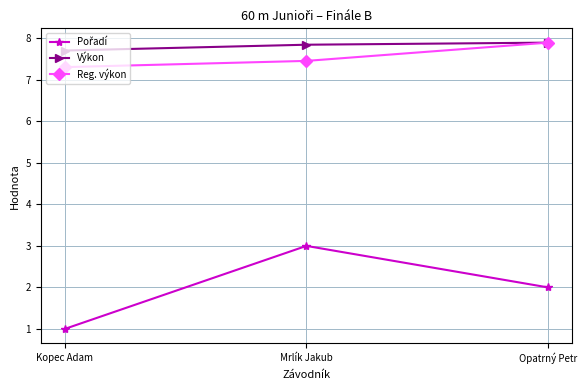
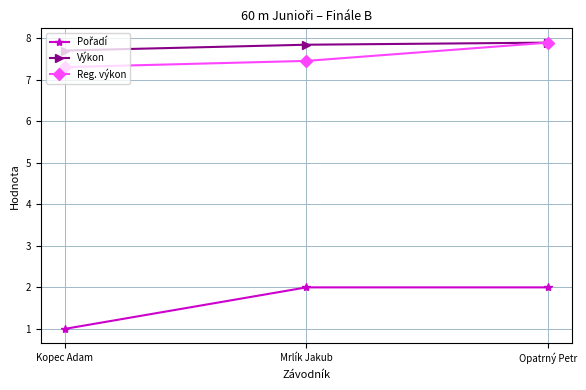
  {
    "Pořadí": {
      "Kopec Adam": 1,
-     "Mrlík Jakub": 3,
+     "Mrlík Jakub": 2,
      "Opatrný Petr": 2
    },
    "Výkon": {
      "Mrlík Jakub": 7.9
    },
    "Reg. výkon": {
      "Mrlík Jakub": 7.5
    }
  }
